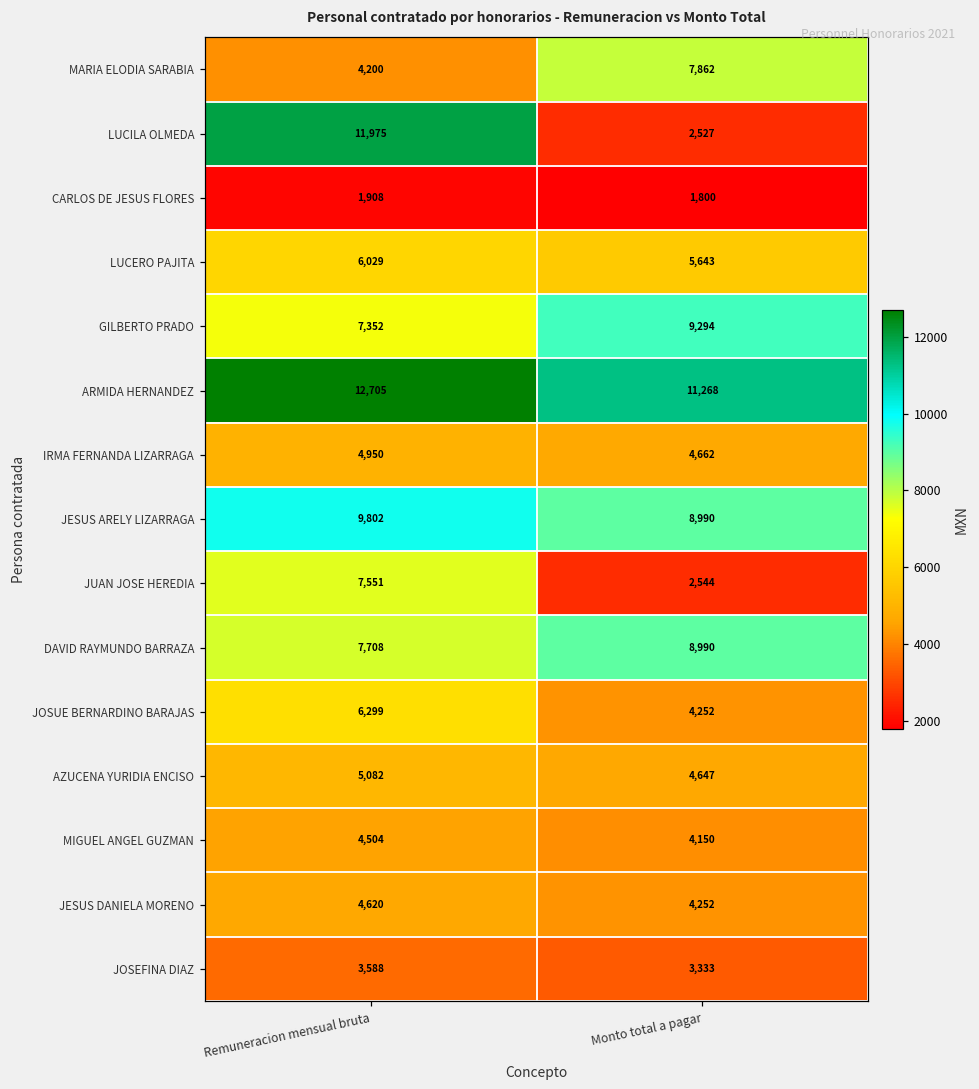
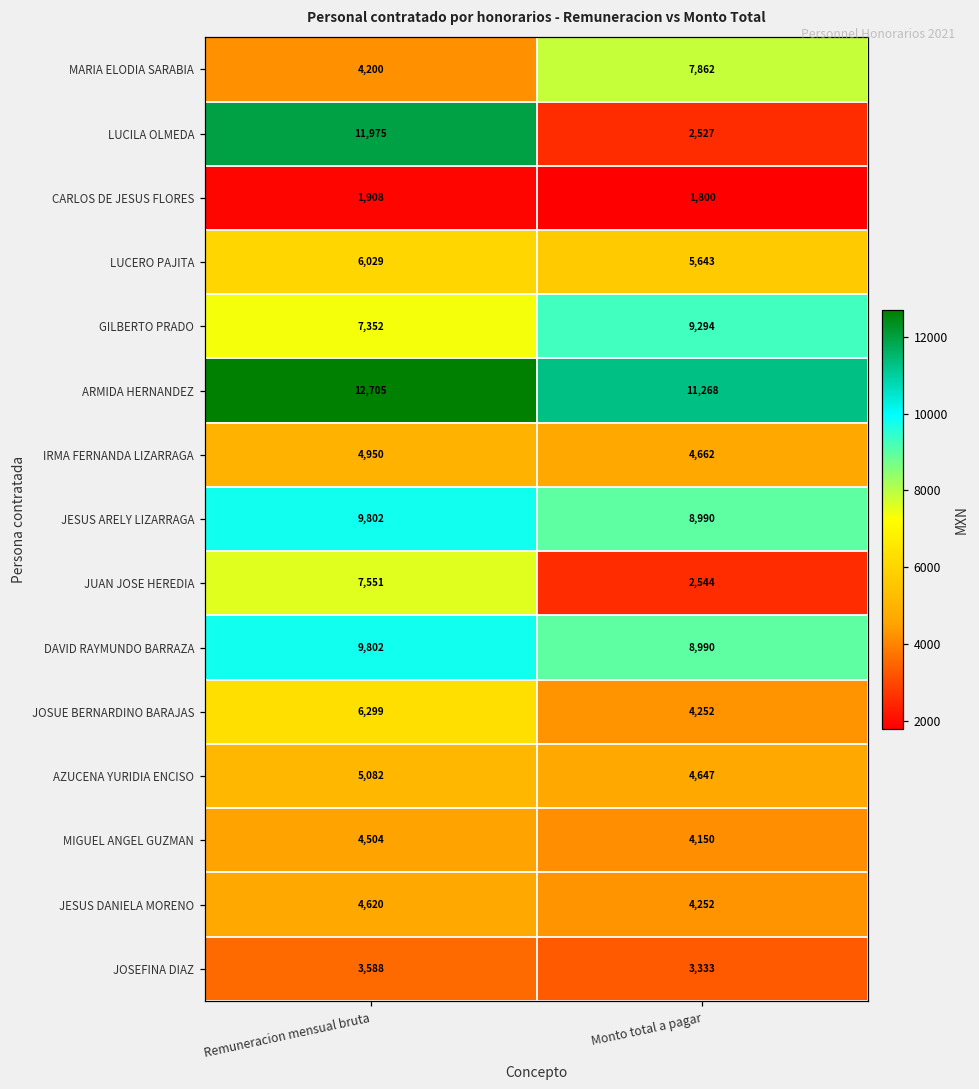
  {
    "MARIA ELODIA SARABIA": {
      "Remuneracion mensual bruta": "4,200",
      "Monto total a pagar": "7,862"
    },
    "LUCILA OLMEDA": {
      "Remuneracion mensual bruta": "11,975",
      "Monto total a pagar": "2,527"
    },
    "CARLOS DE JESUS FLORES": {
      "Remuneracion mensual bruta": "1,908",
      "Monto total a pagar": "1,800"
    },
    "LUCERO PAJITA": {
      "Remuneracion mensual bruta": "6,029",
      "Monto total a pagar": "5,643"
    },
    "GILBERTO PRADO": {
      "Remuneracion mensual bruta": "7,352",
      "Monto total a pagar": "9,294"
    },
    "ARMIDA HERNANDEZ": {
      "Remuneracion mensual bruta": "12,705",
      "Monto total a pagar": "11,268"
    },
    "IRMA FERNANDA LIZARRAGA": {
      "Remuneracion mensual bruta": "4,950",
      "Monto total a pagar": "4,662"
    },
    "JESUS ARELY LIZARRAGA": {
      "Remuneracion mensual bruta": "9,802",
      "Monto total a pagar": "8,990"
    },
    "JUAN JOSE HEREDIA": {
      "Remuneracion mensual bruta": "7,551",
      "Monto total a pagar": "2,544"
    },
    "DAVID RAYMUNDO BARRAZA": {
-     "Remuneracion mensual bruta": "7,708",
+     "Remuneracion mensual bruta": "9,802",
      "Monto total a pagar": "8,990"
    },
    "JOSUE BERNARDINO BARAJAS": {
      "Remuneracion mensual bruta": "6,299",
      "Monto total a pagar": "4,252"
    },
    "AZUCENA YURIDIA ENCISO": {
      "Remuneracion mensual bruta": "5,082",
      "Monto total a pagar": "4,647"
    },
    "MIGUEL ANGEL GUZMAN": {
      "Remuneracion mensual bruta": "4,504",
      "Monto total a pagar": "4,150"
    },
    "JESUS DANIELA MORENO": {
      "Remuneracion mensual bruta": "4,620",
      "Monto total a pagar": "4,252"
    },
    "JOSEFINA DIAZ": {
      "Remuneracion mensual bruta": "3,588",
      "Monto total a pagar": "3,333"
    }
  }
